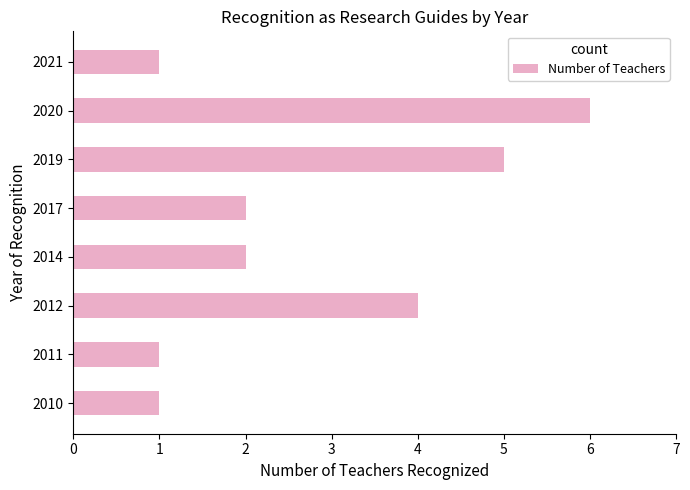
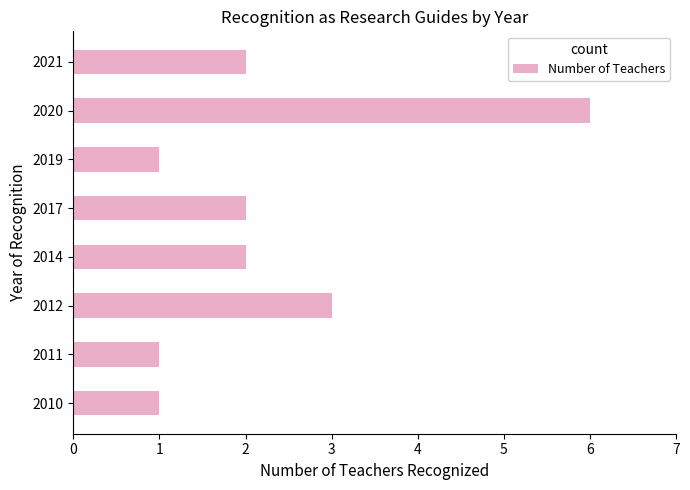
  {
-   "2021": 1,
+   "2021": 2,
    "2020": 6,
-   "2019": 5,
+   "2019": 1,
    "2017": 2,
    "2014": 2,
-   "2012": 4,
+   "2012": 3,
    "2011": 1,
    "2010": 1
  }
